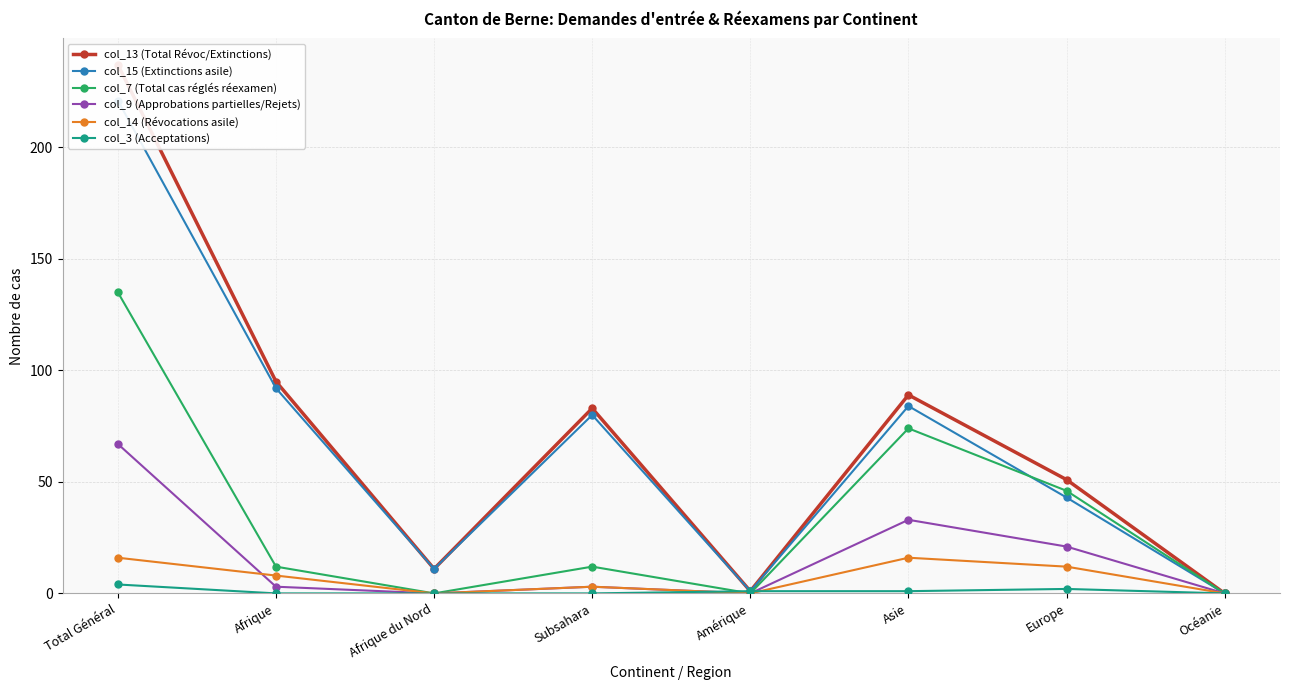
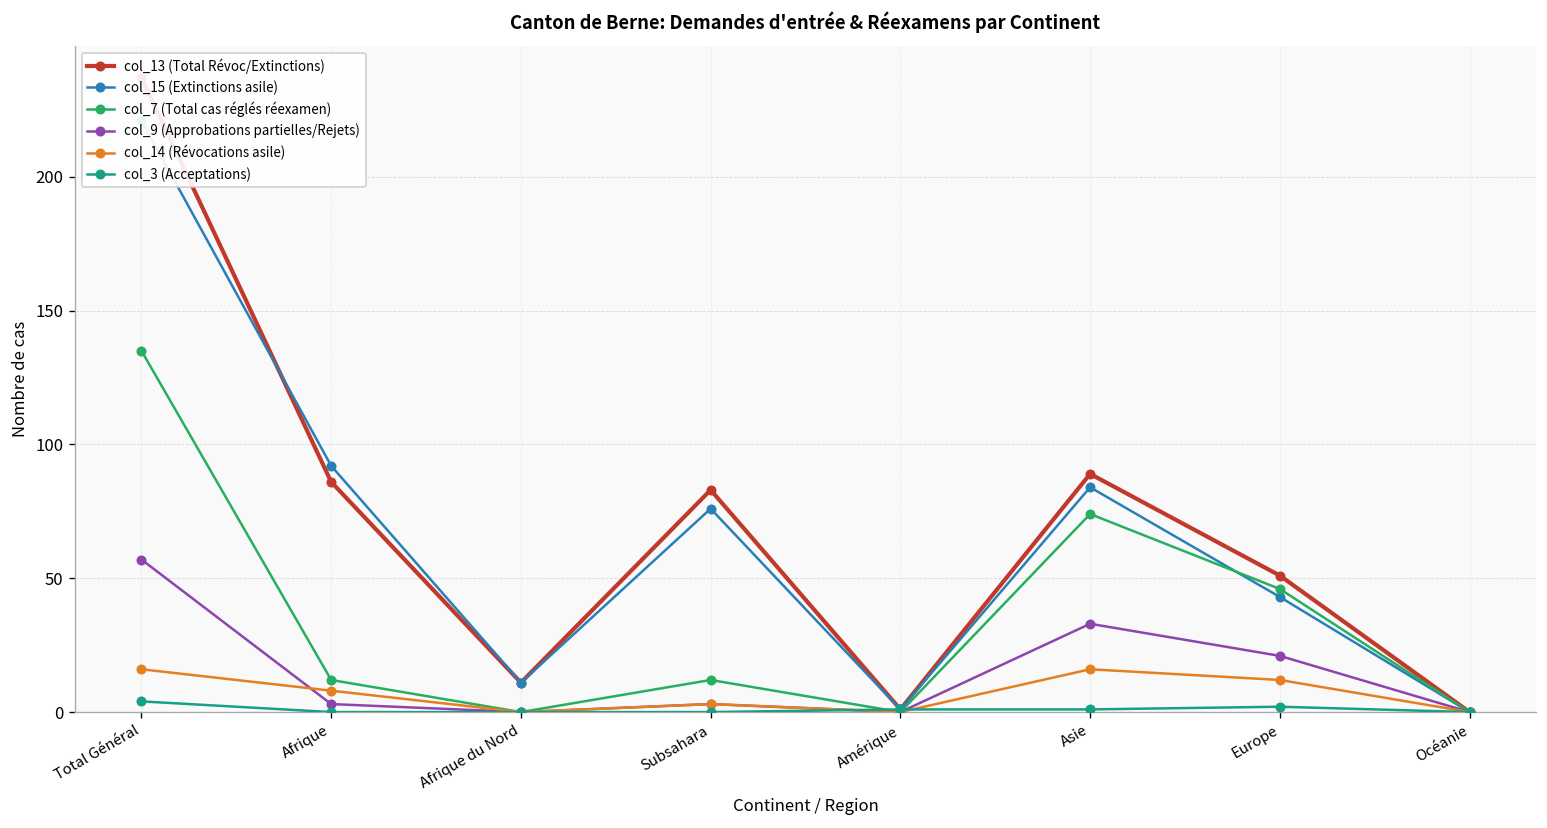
  {
    "col_13 (Total Révoc/Extinctions)": {
-     "Afrique": 95,
+     "Afrique": 86,
      "Subsahara": 83,
      "Asie": 89,
      "Europe": 51
    },
    "col_15 (Extinctions asile)": {
      "Afrique": 92,
-     "Subsahara": 80,
+     "Subsahara": 76,
      "Asie": 84,
      "Europe": 43
    },
    "col_9 (Approbations partielles/Rejets)": {
-     "Total Général": 67,
+     "Total Général": 57,
      "Afrique": 3,
      "Asie": 33,
      "Europe": 21
    },
    "col_14 (Révocations asile)": {
      "Total Général": 16,
      "Afrique": 8,
      "Asie": 16,
      "Europe": 12
    }
  }
